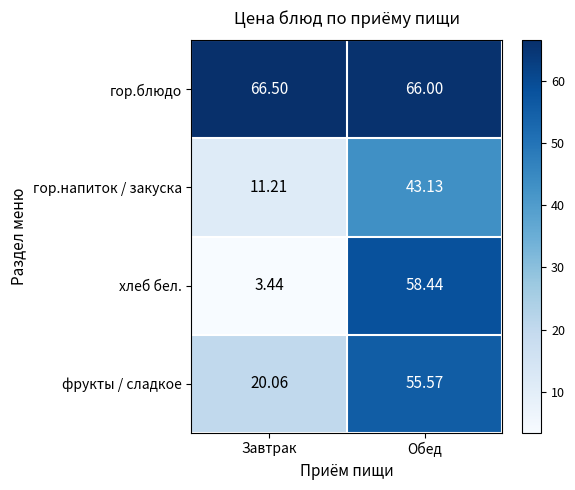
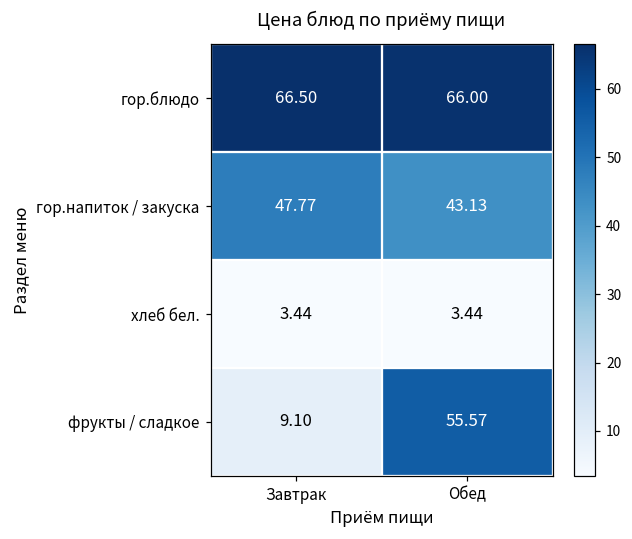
  {
    "гор.блюдо": {
      "Завтрак": 66.50,
      "Обед": 66.00
    },
    "гор.напиток / закуска": {
-     "Завтрак": 11.21,
+     "Завтрак": 47.77,
      "Обед": 43.13
    },
    "хлеб бел.": {
      "Завтрак": 3.44,
-     "Обед": 58.44
+     "Обед": 3.44
    },
    "фрукты / сладкое": {
-     "Завтрак": 20.06,
+     "Завтрак": 9.10,
      "Обед": 55.57
    }
  }
